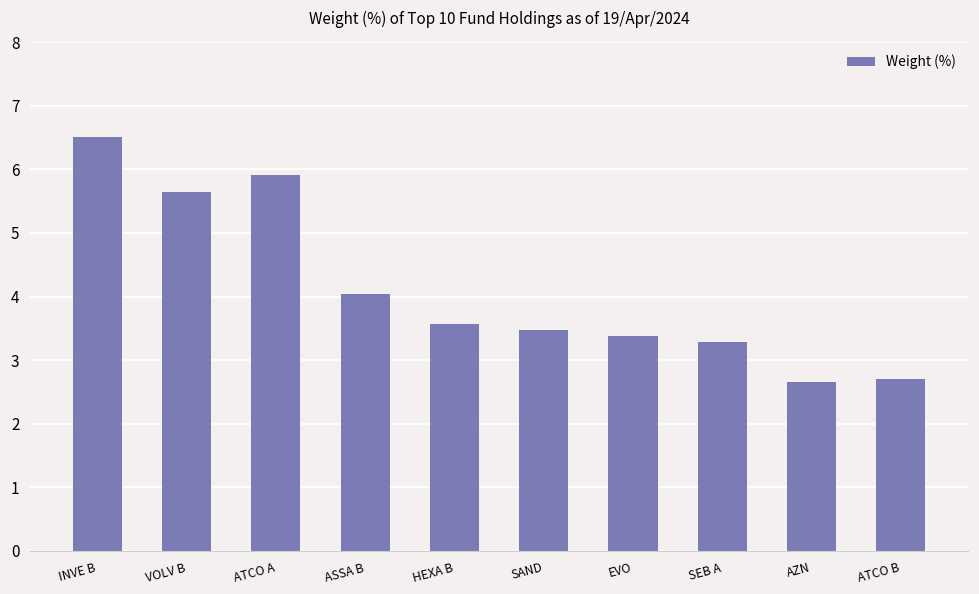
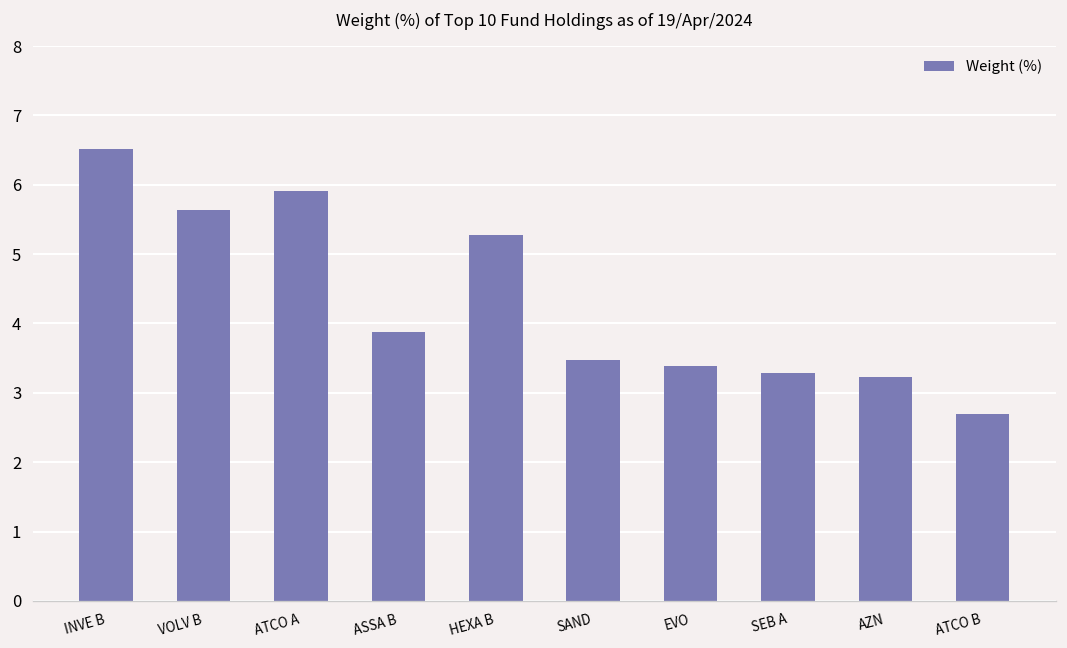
  {
    "INVE B": 6.5,
    "VOLV B": 5.6,
    "ATCO A": 5.9,
-   "ASSA B": 4.0,
-   "HEXA B": 3.6,
+   "ASSA B": 3.9,
+   "HEXA B": 5.3,
    "SAND": 3.5,
    "EVO": 3.4,
    "SEB A": 3.3,
-   "AZN": 2.7,
+   "AZN": 3.2,
    "ATCO B": 2.7
  }
